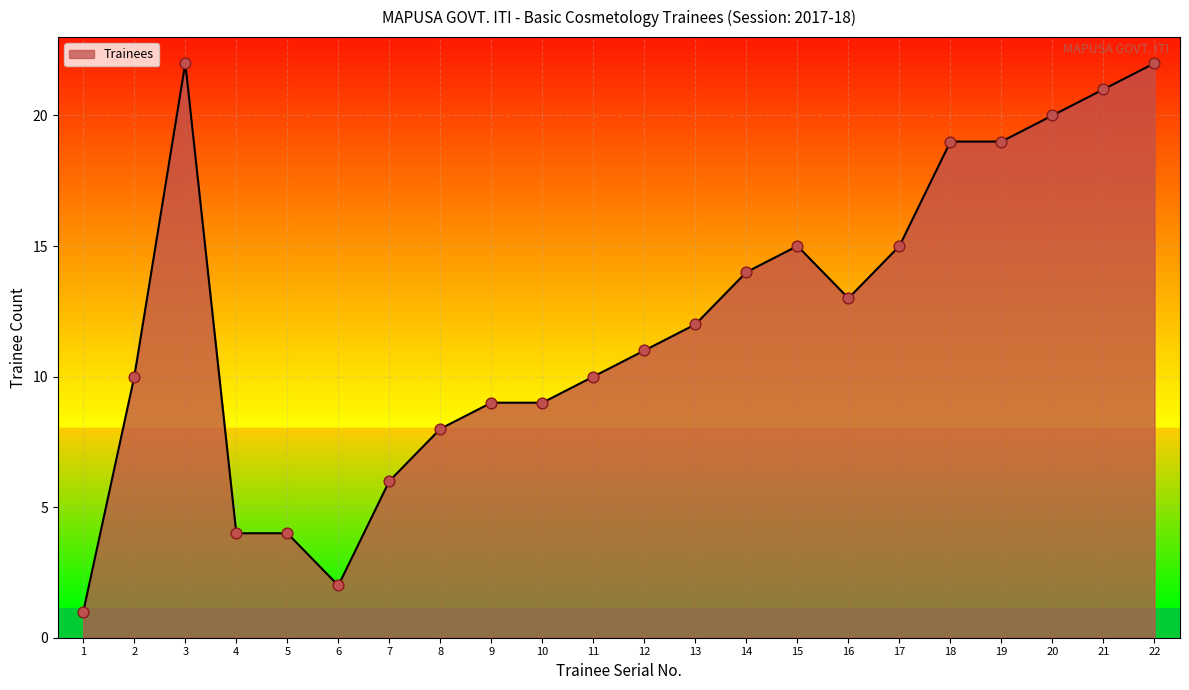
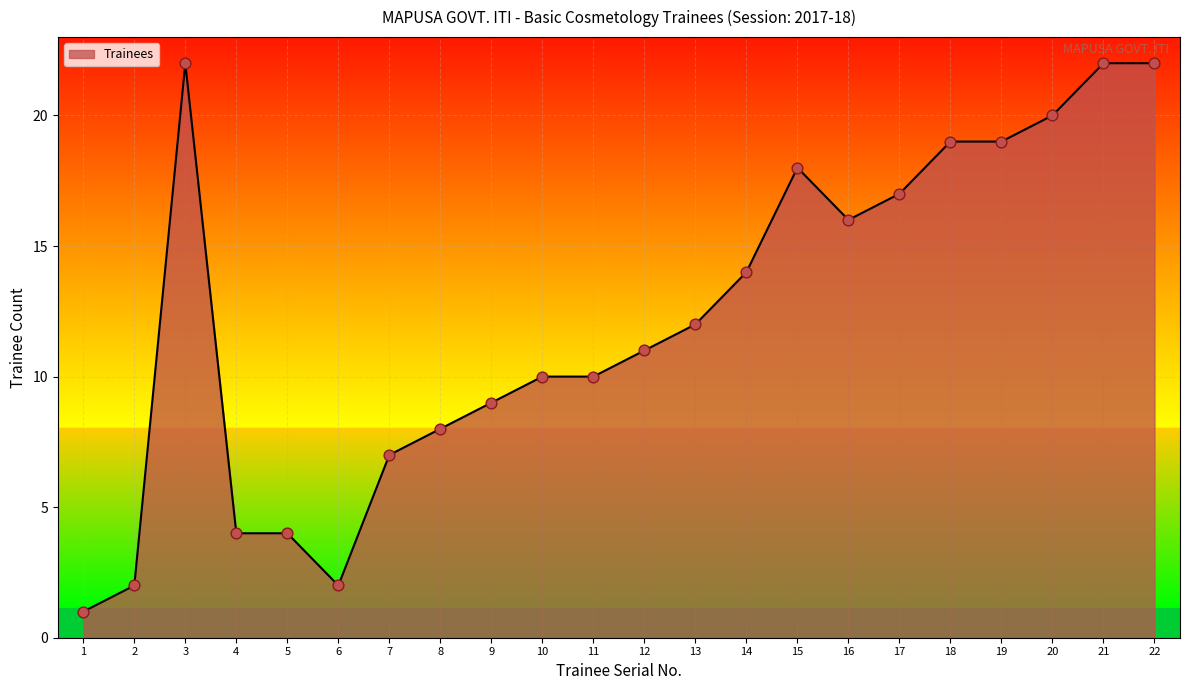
  {
    "1": 1,
-   "2": 10,
+   "2": 2,
    "3": 22,
    "4": 4,
    "5": 4,
    "6": 2,
-   "7": 6,
+   "7": 7,
    "8": 8,
    "9": 9,
-   "10": 9,
+   "10": 10,
    "11": 10,
    "12": 11,
    "13": 12,
    "14": 14,
-   "15": 15,
-   "16": 13,
-   "17": 15,
+   "15": 18,
+   "16": 16,
+   "17": 17,
    "18": 19,
    "19": 19,
    "20": 20,
-   "21": 21,
+   "21": 22,
    "22": 22
  }
